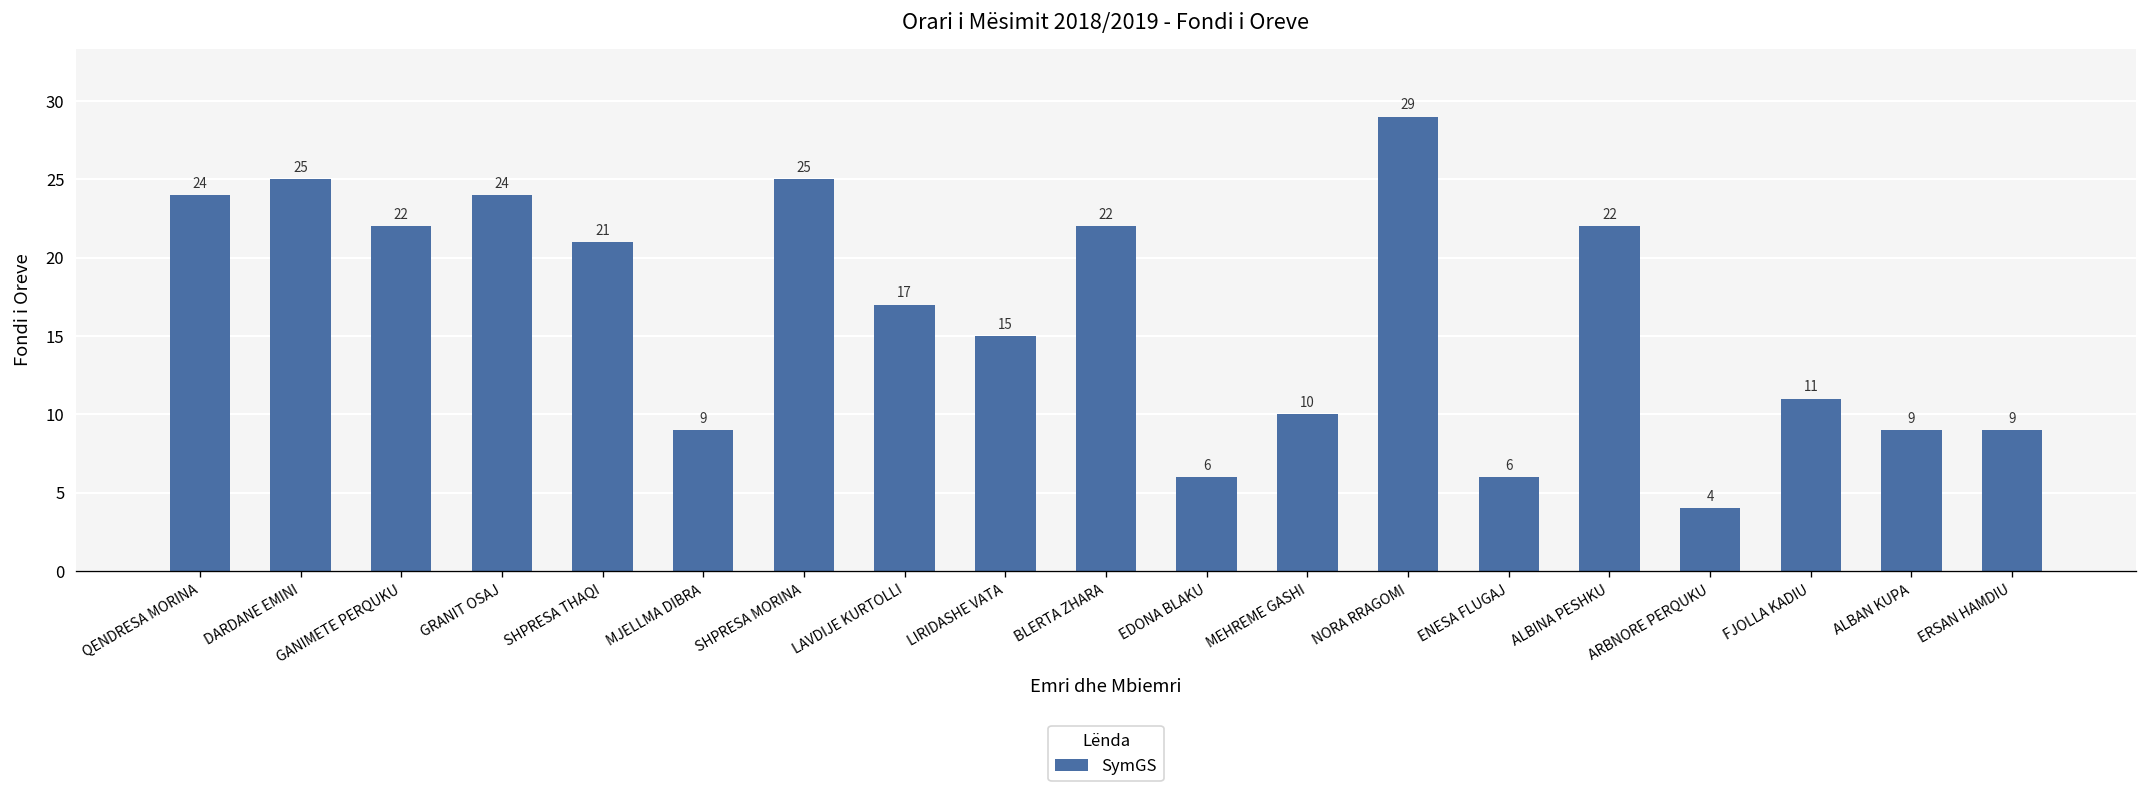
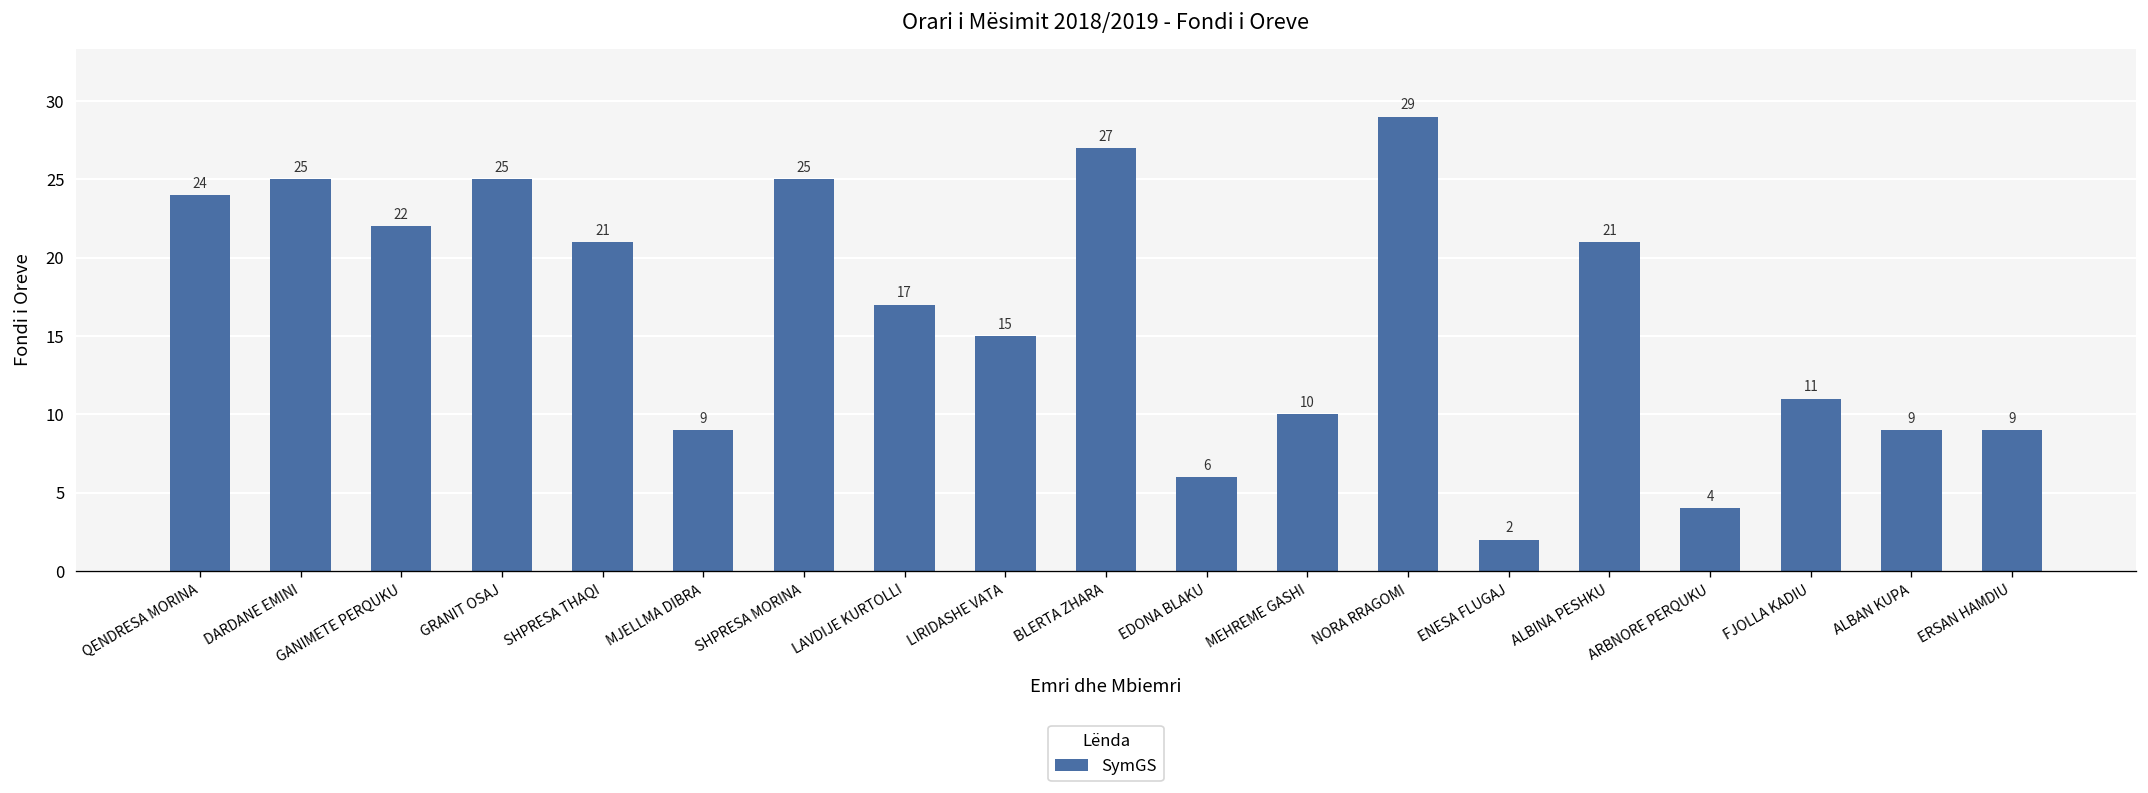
  {
    "QENDRESA MORINA": 24,
    "DARDANE EMINI": 25,
    "GANIMETE PERQUKU": 22,
-   "GRANIT OSAJ": 24,
+   "GRANIT OSAJ": 25,
    "SHPRESA THAQI": 21,
    "MJELLMA DIBRA": 9,
    "SHPRESA MORINA": 25,
    "LAVDIJE KURTOLLI": 17,
    "LIRIDASHE VATA": 15,
-   "BLERTA ZHARA": 22,
+   "BLERTA ZHARA": 27,
    "EDONA BLAKU": 6,
    "MEHREME GASHI": 10,
    "NORA RRAGOMI": 29,
-   "ENESA FLUGAJ": 6,
-   "ALBINA PESHKU": 22,
+   "ENESA FLUGAJ": 2,
+   "ALBINA PESHKU": 21,
    "ARBNORE PERQUKU": 4,
    "FJOLLA KADIU": 11,
    "ALBAN KUPA": 9,
    "ERSAN HAMDIU": 9
  }
